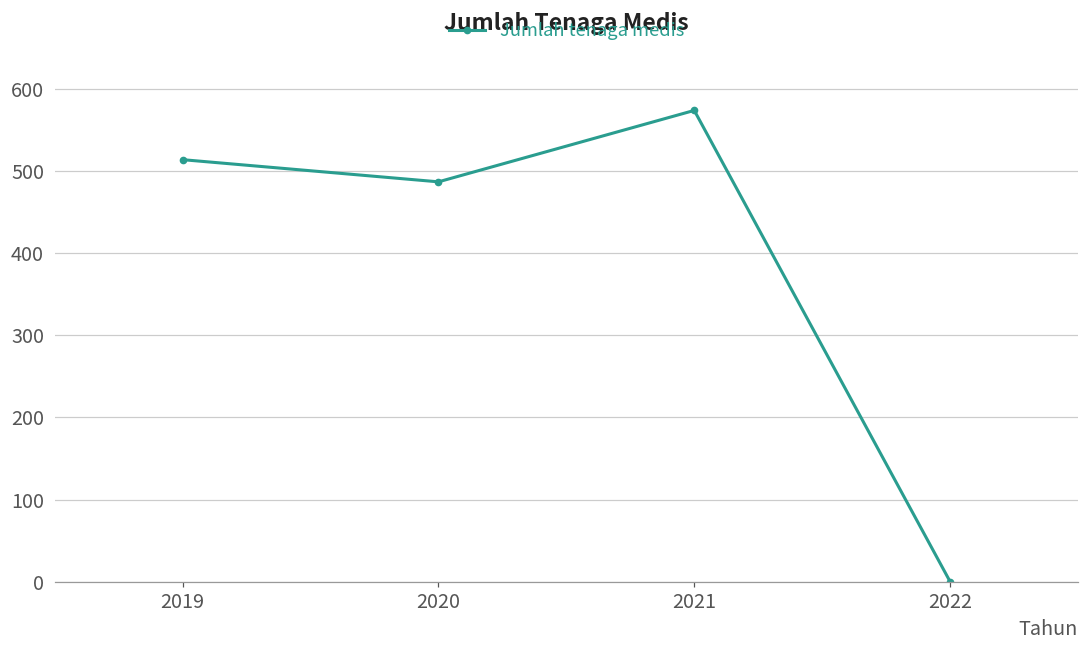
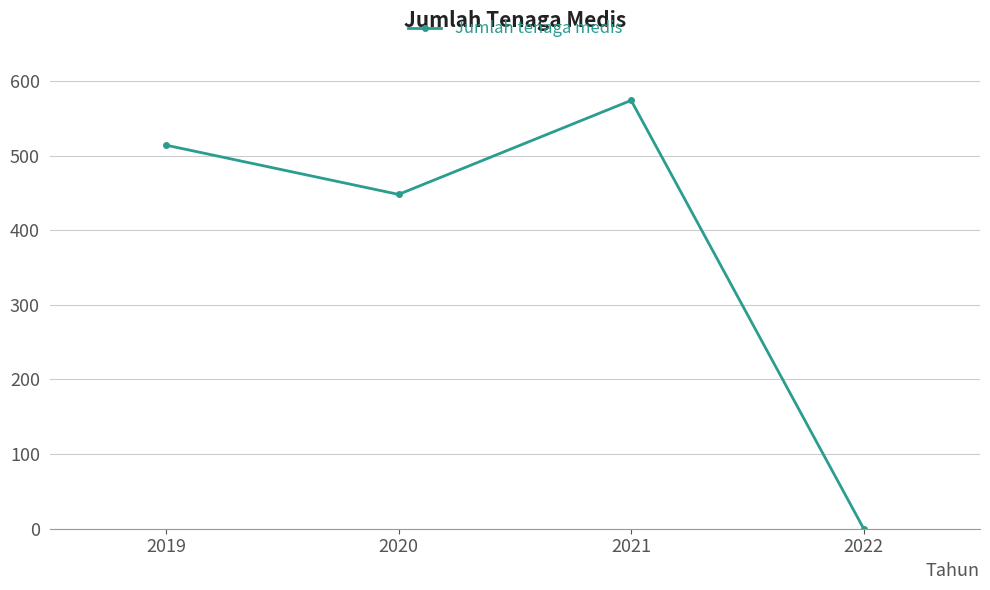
  {
    "2019": 510,
-   "2020": 490,
+   "2020": 450,
    "2021": 570,
    "2022": 0
  }
